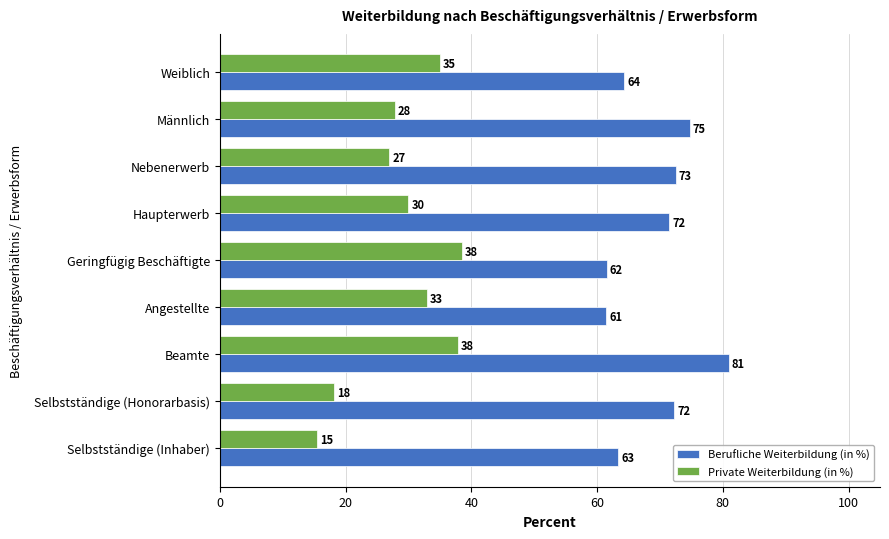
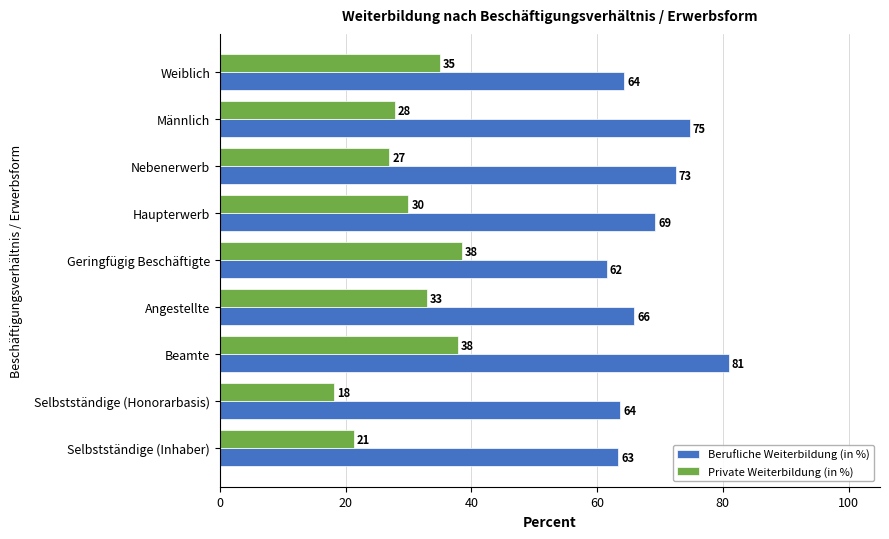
  {
    "Berufliche Weiterbildung (in %)": {
      "Weiblich": 64,
      "Männlich": 75,
      "Nebenerwerb": 73,
-     "Haupterwerb": 72,
+     "Haupterwerb": 69,
      "Geringfügig Beschäftigte": 62,
-     "Angestellte": 61,
+     "Angestellte": 66,
      "Beamte": 81,
-     "Selbstständige (Honorarbasis)": 72,
+     "Selbstständige (Honorarbasis)": 64,
      "Selbstständige (Inhaber)": 63
    },
    "Private Weiterbildung (in %)": {
      "Weiblich": 35,
      "Männlich": 28,
      "Nebenerwerb": 27,
      "Haupterwerb": 30,
      "Geringfügig Beschäftigte": 38,
      "Angestellte": 33,
      "Beamte": 38,
      "Selbstständige (Honorarbasis)": 18,
-     "Selbstständige (Inhaber)": 15
+     "Selbstständige (Inhaber)": 21
    }
  }
